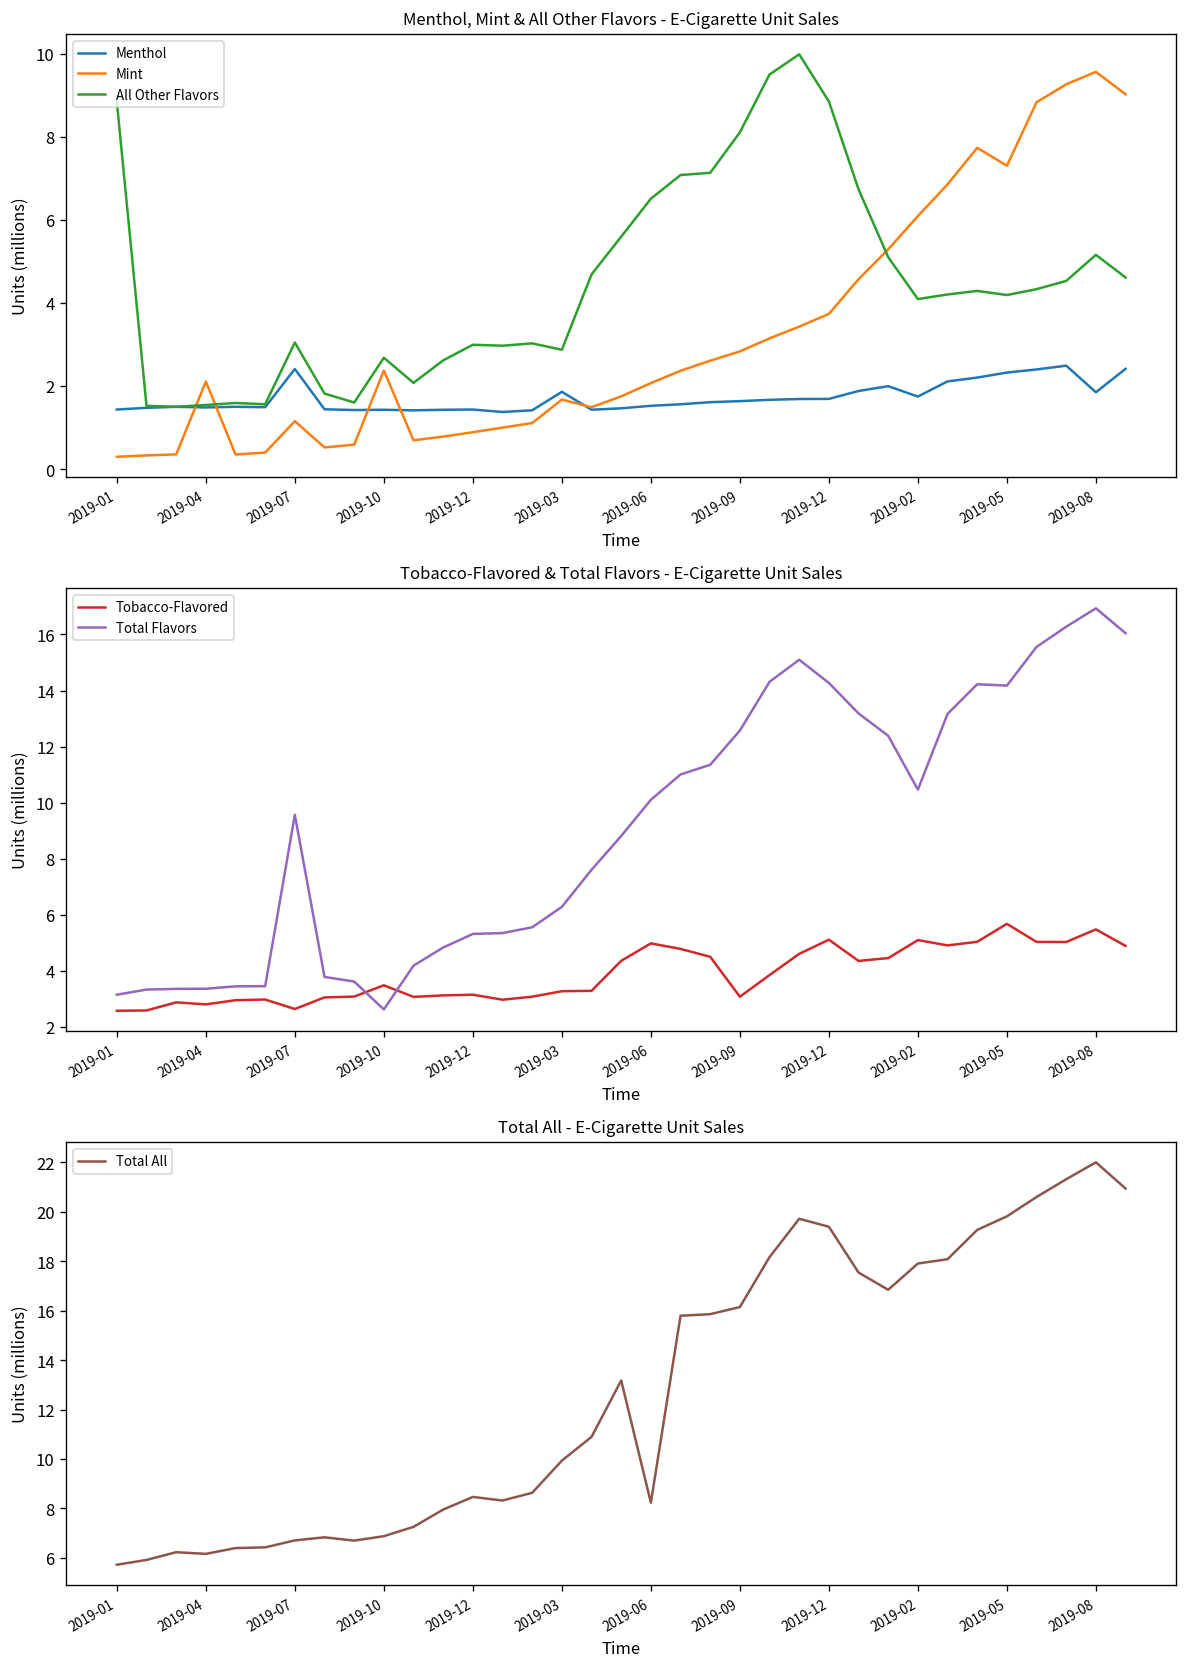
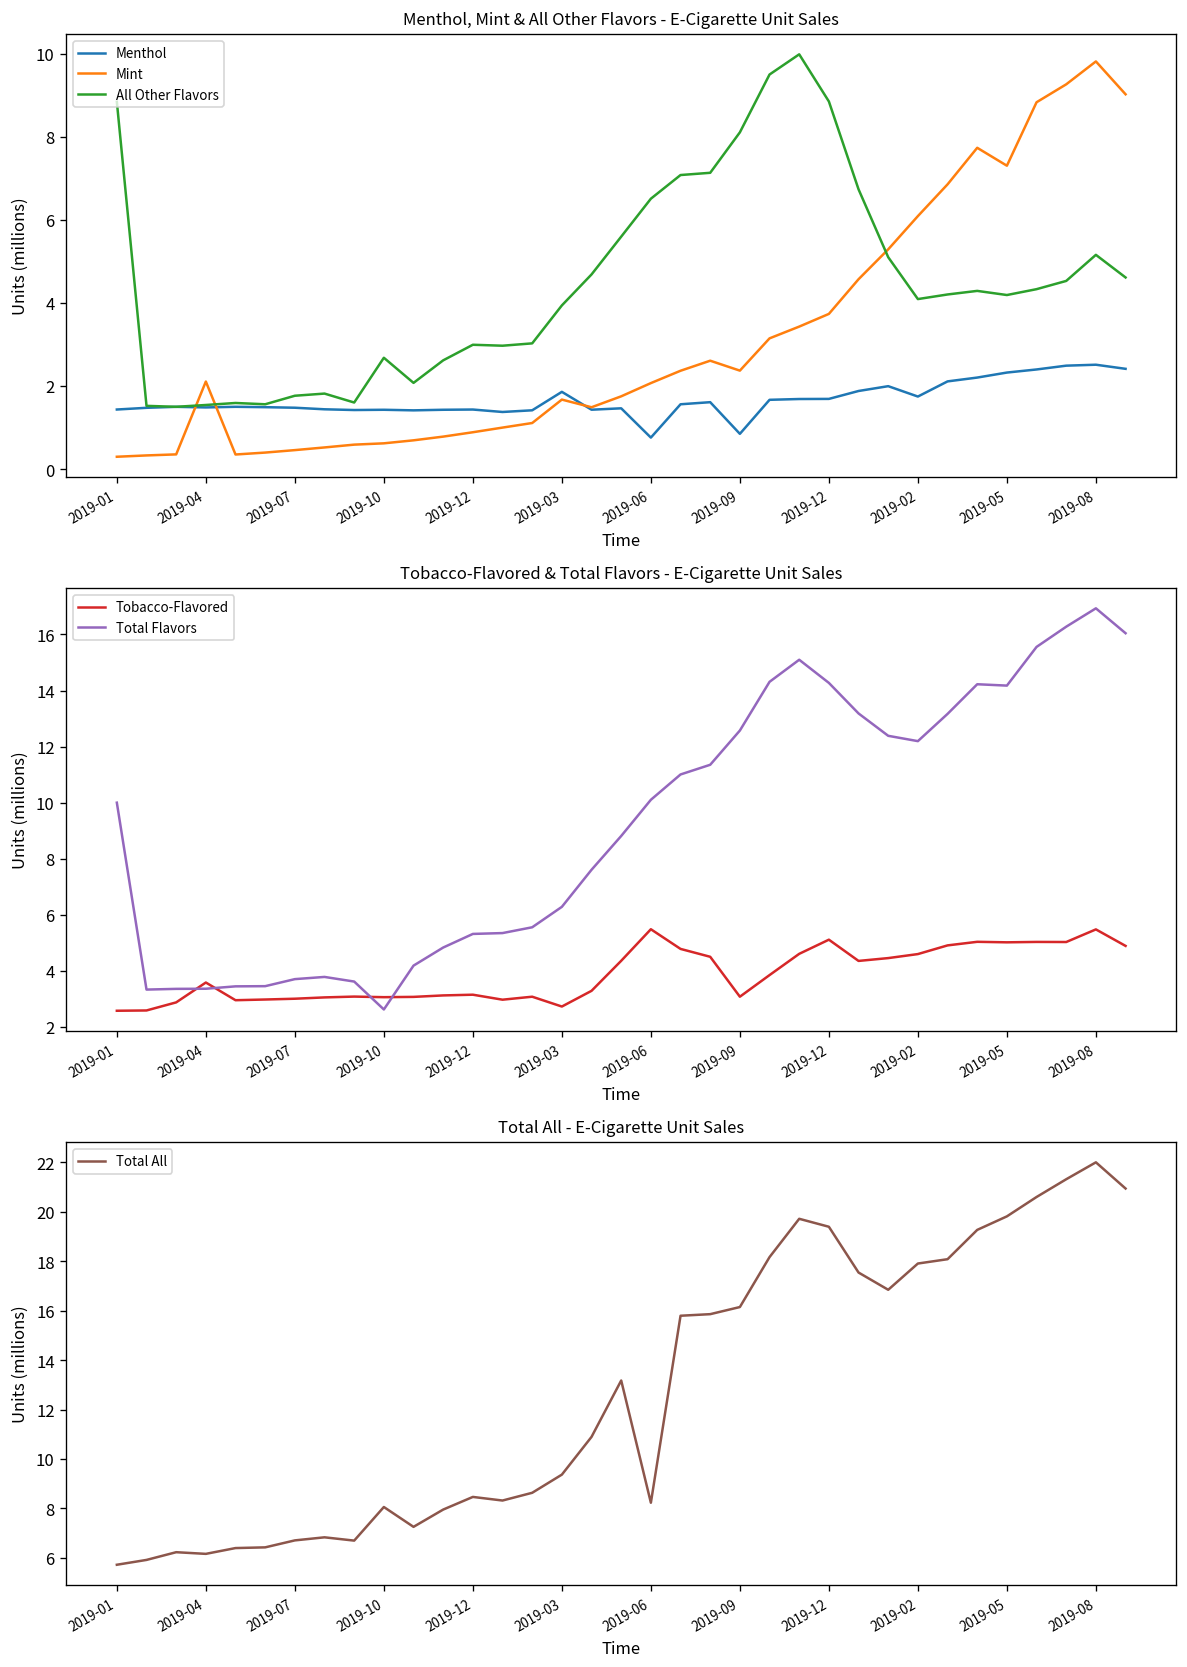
  {
    "Menthol, Mint & All Other Flavors - E-Cigarette Unit Sales": {
      "Menthol": {
        "2019-01": 1.4,
-       "2019-07": 2.4,
+       "2019-07": 1.5,
        "2019-10": 1.4,
        "2019-03": 1.9,
-       "2019-06": 1.5,
-       "2019-09": 1.6,
+       "2019-06": 0.8,
+       "2019-09": 0.8,
        "2019-02": 1.7,
        "2019-05": 2.3,
-       "2019-08": 1.8
+       "2019-08": 2.5
      },
      "Mint": {
        "2019-01": 0.3,
        "2019-04": 2.1,
-       "2019-07": 1.2,
-       "2019-10": 2.4,
+       "2019-07": 0.5,
+       "2019-10": 0.6,
        "2019-03": 1.7,
        "2019-06": 2.1,
-       "2019-09": 2.8,
+       "2019-09": 2.4,
        "2019-02": 6.1,
        "2019-05": 7.3,
-       "2019-08": 9.6
+       "2019-08": 9.8
      },
      "All Other Flavors": {
        "2019-01": 8.8,
-       "2019-07": 3.0,
+       "2019-07": 1.8,
        "2019-10": 2.7,
-       "2019-03": 2.9,
+       "2019-03": 3.9,
        "2019-06": 6.5,
        "2019-09": 8.1,
        "2019-02": 4.1,
        "2019-05": 4.2,
        "2019-08": 5.2
      }
    },
    "Tobacco-Flavored & Total Flavors - E-Cigarette Unit Sales": {
      "Tobacco-Flavored": {
        "2019-01": 2.6,
-       "2019-04": 2.8,
-       "2019-07": 2.6,
-       "2019-10": 3.5,
-       "2019-03": 3.3,
-       "2019-06": 5.0,
+       "2019-04": 3.6,
+       "2019-07": 3.0,
+       "2019-10": 3.1,
+       "2019-03": 2.7,
+       "2019-06": 5.5,
        "2019-09": 3.1,
-       "2019-02": 5.1,
-       "2019-05": 5.7,
+       "2019-02": 4.6,
+       "2019-05": 5.0,
        "2019-08": 5.5
      },
      "Total Flavors": {
-       "2019-01": 3.1,
+       "2019-01": 10.0,
        "2019-04": 3.4,
-       "2019-07": 9.6,
+       "2019-07": 3.7,
        "2019-10": 2.6,
        "2019-03": 6.3,
        "2019-06": 10.1,
        "2019-09": 12.6,
-       "2019-02": 10.5,
+       "2019-02": 12.2,
        "2019-05": 14.2,
        "2019-08": 16.9
      }
    },
    "Total All - E-Cigarette Unit Sales": {
      "2019-01": 5.7,
      "2019-04": 6.2,
      "2019-07": 6.7,
-     "2019-10": 6.9,
-     "2019-03": 9.9,
+     "2019-10": 8.1,
+     "2019-03": 9.4,
      "2019-06": 8.2,
      "2019-09": 16.1,
      "2019-02": 17.9,
      "2019-05": 19.8,
      "2019-08": 22.0
    }
  }
